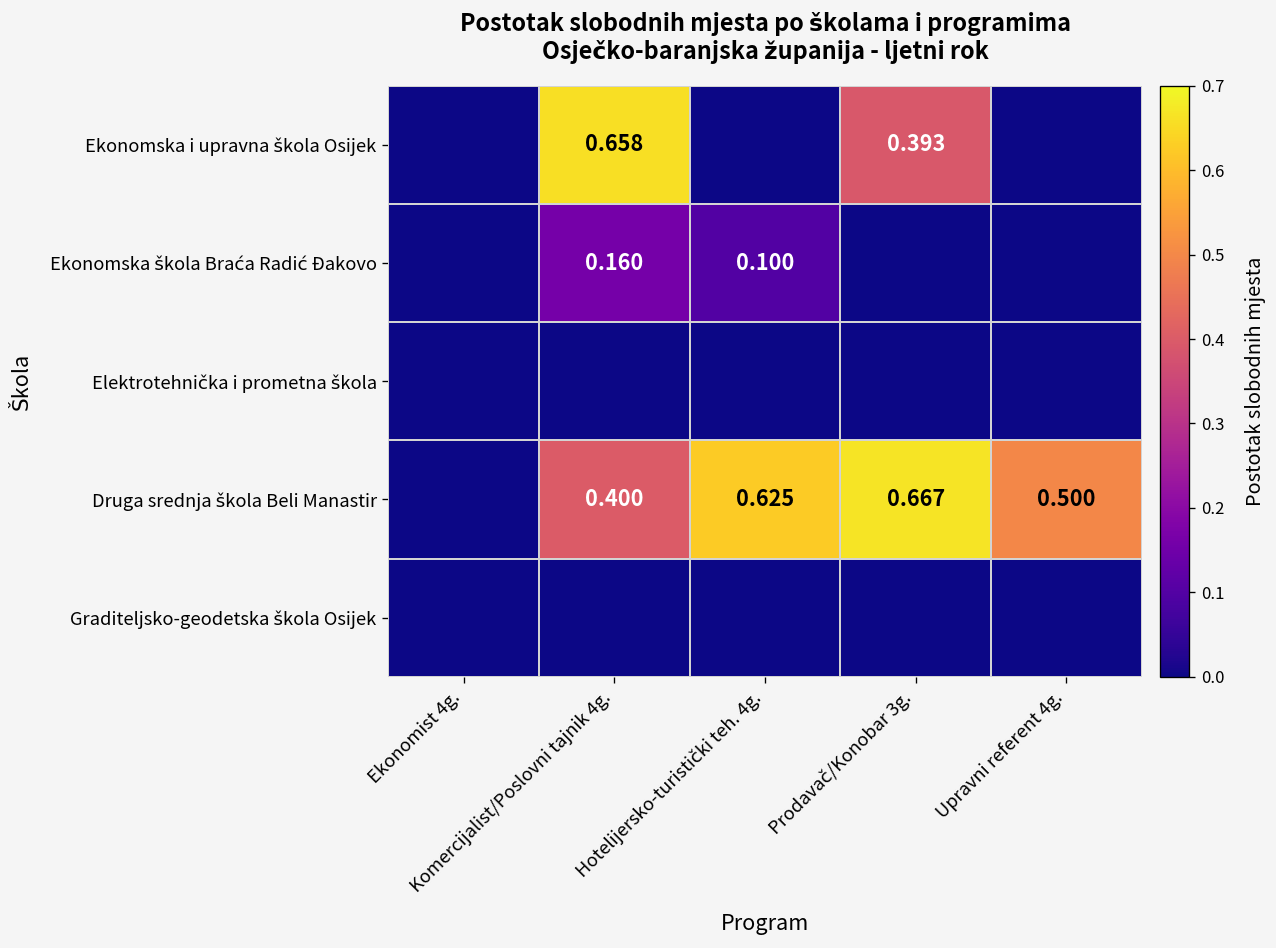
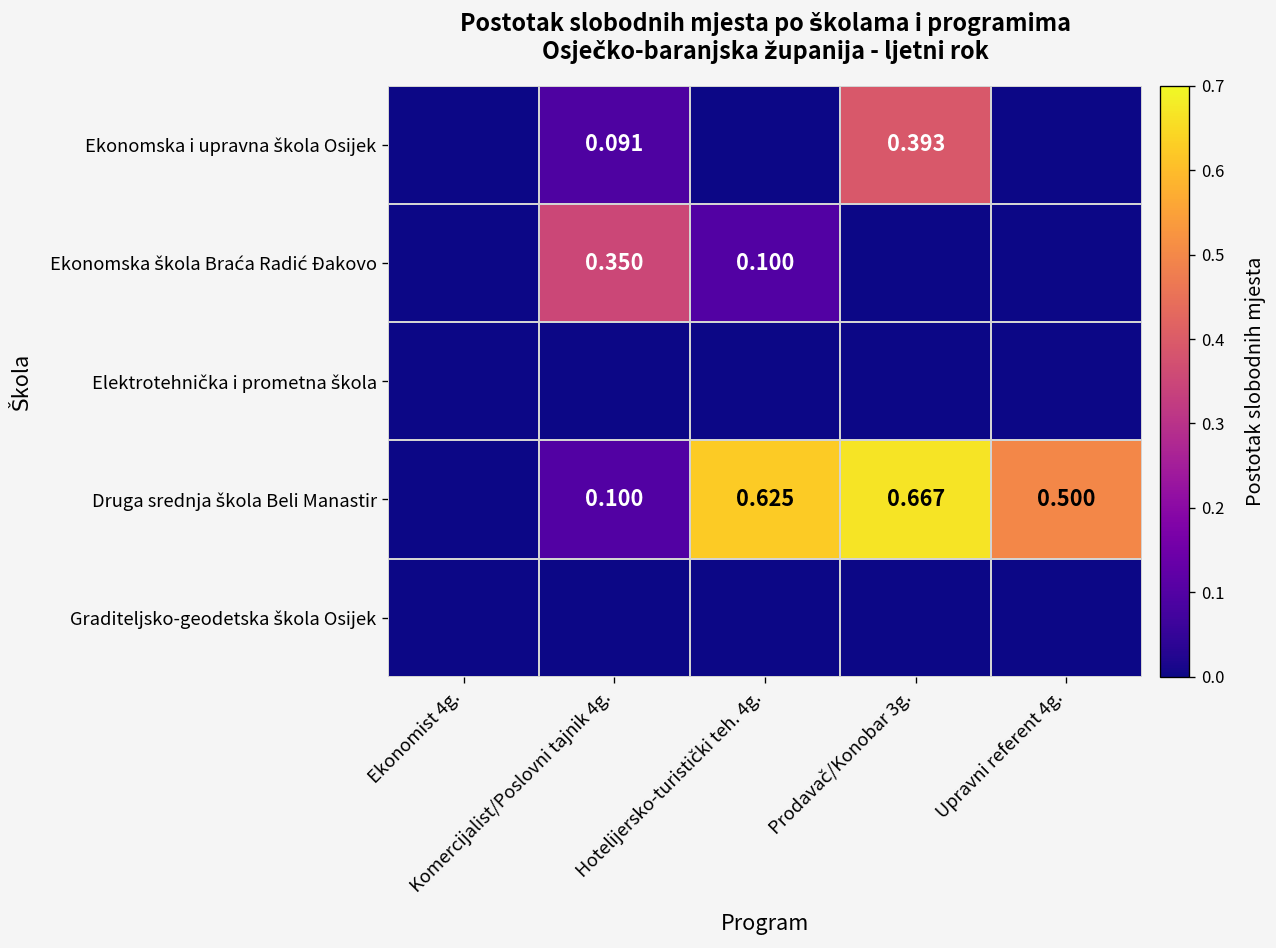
  {
    "Ekonomska i upravna škola Osijek": {
-     "Komercijalist/Poslovni tajnik 4g.": 0.658,
+     "Komercijalist/Poslovni tajnik 4g.": 0.091,
      "Prodavač/Konobar 3g.": 0.393
    },
    "Ekonomska škola Braća Radić Đakovo": {
-     "Komercijalist/Poslovni tajnik 4g.": 0.160,
+     "Komercijalist/Poslovni tajnik 4g.": 0.350,
      "Hotelijersko-turistički teh. 4g.": 0.100
    },
    "Druga srednja škola Beli Manastir": {
-     "Komercijalist/Poslovni tajnik 4g.": 0.400,
+     "Komercijalist/Poslovni tajnik 4g.": 0.100,
      "Hotelijersko-turistički teh. 4g.": 0.625,
      "Prodavač/Konobar 3g.": 0.667,
      "Upravni referent 4g.": 0.500
    }
  }
